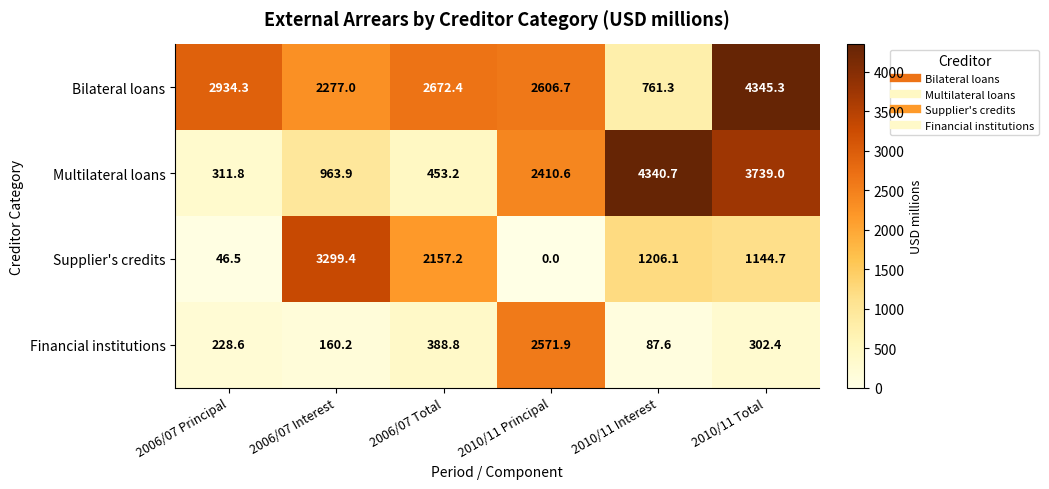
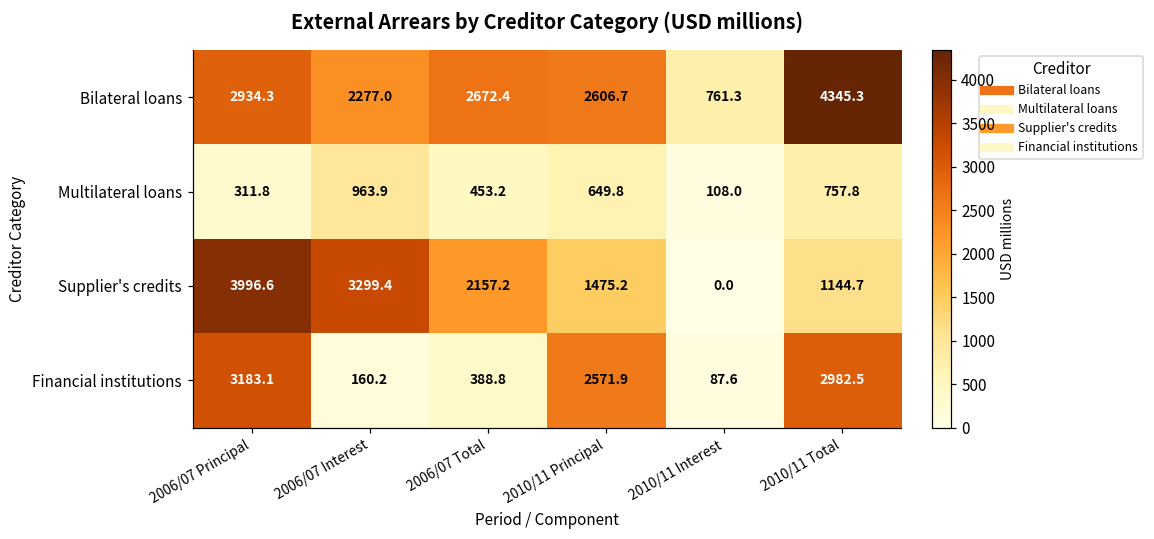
  {
    "Bilateral loans": {
      "2006/07 Principal": 2934.3,
      "2006/07 Interest": 2277.0,
      "2006/07 Total": 2672.4,
      "2010/11 Principal": 2606.7,
      "2010/11 Interest": 761.3,
      "2010/11 Total": 4345.3
    },
    "Multilateral loans": {
      "2006/07 Principal": 311.8,
      "2006/07 Interest": 963.9,
      "2006/07 Total": 453.2,
-     "2010/11 Principal": 2410.6,
-     "2010/11 Interest": 4340.7,
-     "2010/11 Total": 3739.0
+     "2010/11 Principal": 649.8,
+     "2010/11 Interest": 108.0,
+     "2010/11 Total": 757.8
    },
    "Supplier's credits": {
-     "2006/07 Principal": 46.5,
+     "2006/07 Principal": 3996.6,
      "2006/07 Interest": 3299.4,
      "2006/07 Total": 2157.2,
-     "2010/11 Principal": 0.0,
-     "2010/11 Interest": 1206.1,
+     "2010/11 Principal": 1475.2,
+     "2010/11 Interest": 0.0,
      "2010/11 Total": 1144.7
    },
    "Financial institutions": {
-     "2006/07 Principal": 228.6,
+     "2006/07 Principal": 3183.1,
      "2006/07 Interest": 160.2,
      "2006/07 Total": 388.8,
      "2010/11 Principal": 2571.9,
      "2010/11 Interest": 87.6,
-     "2010/11 Total": 302.4
+     "2010/11 Total": 2982.5
    }
  }
